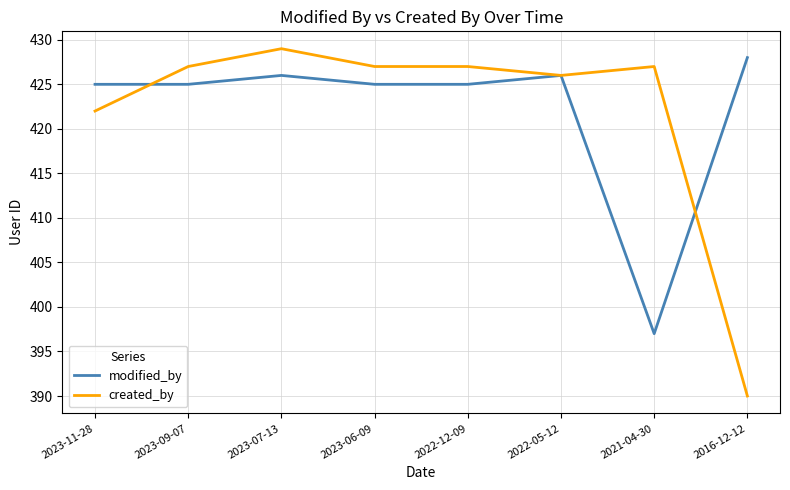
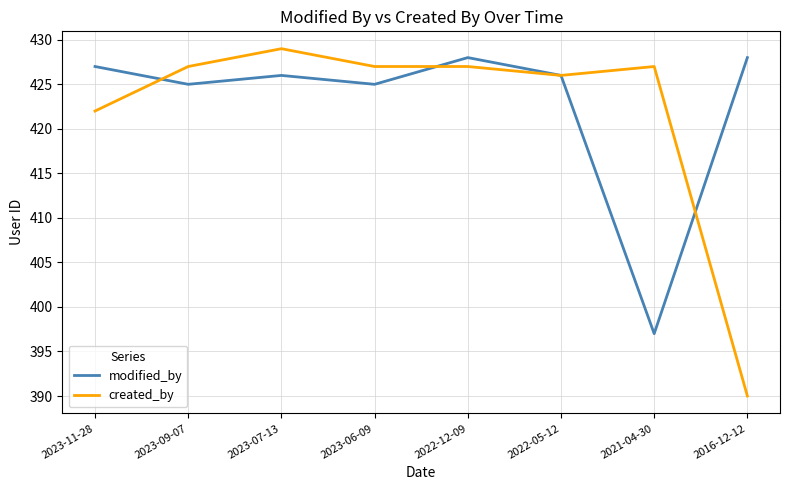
  {
    "modified_by": {
-     "2023-11-28": 425,
+     "2023-11-28": 427,
      "2023-09-07": 425,
      "2023-07-13": 426,
      "2023-06-09": 425,
-     "2022-12-09": 425,
+     "2022-12-09": 428,
      "2021-04-30": 397,
      "2016-12-12": 428
    },
    "created_by": {
      "2023-11-28": 422,
      "2023-09-07": 427,
      "2023-07-13": 429,
      "2023-06-09": 427,
      "2022-12-09": 427,
      "2021-04-30": 427,
      "2016-12-12": 390
    }
  }
